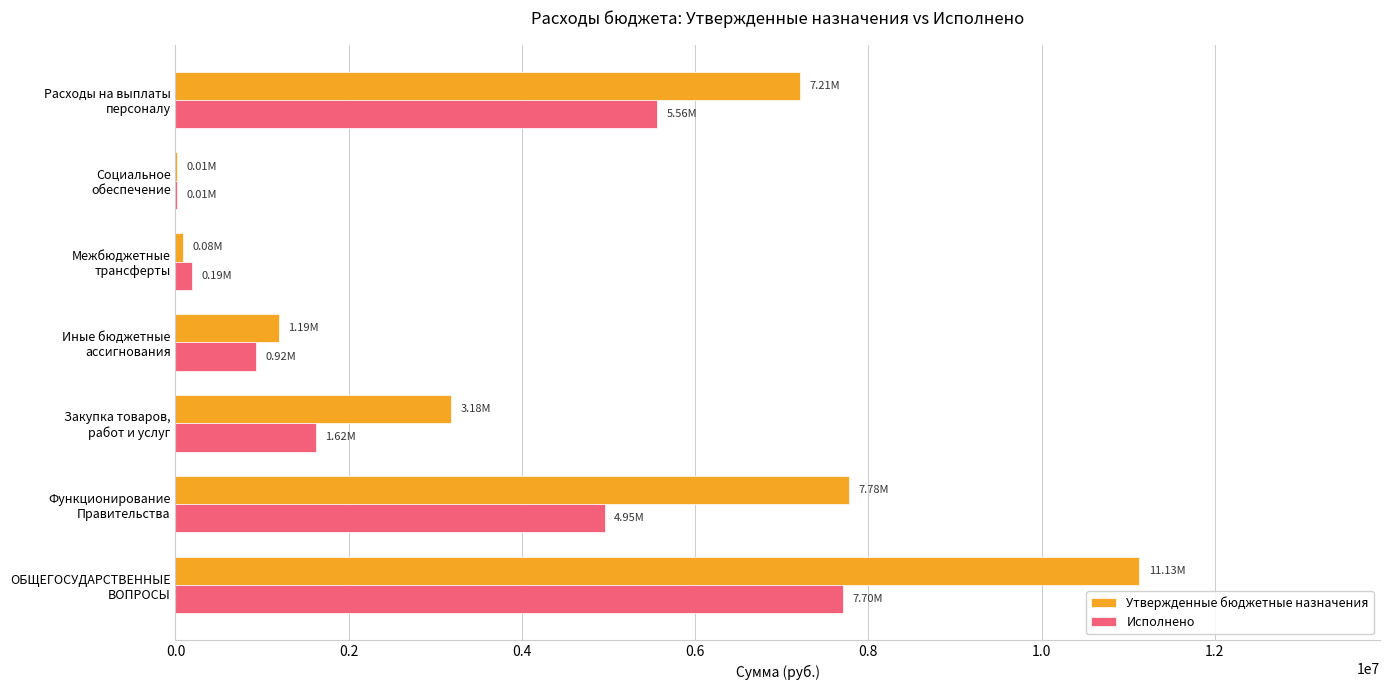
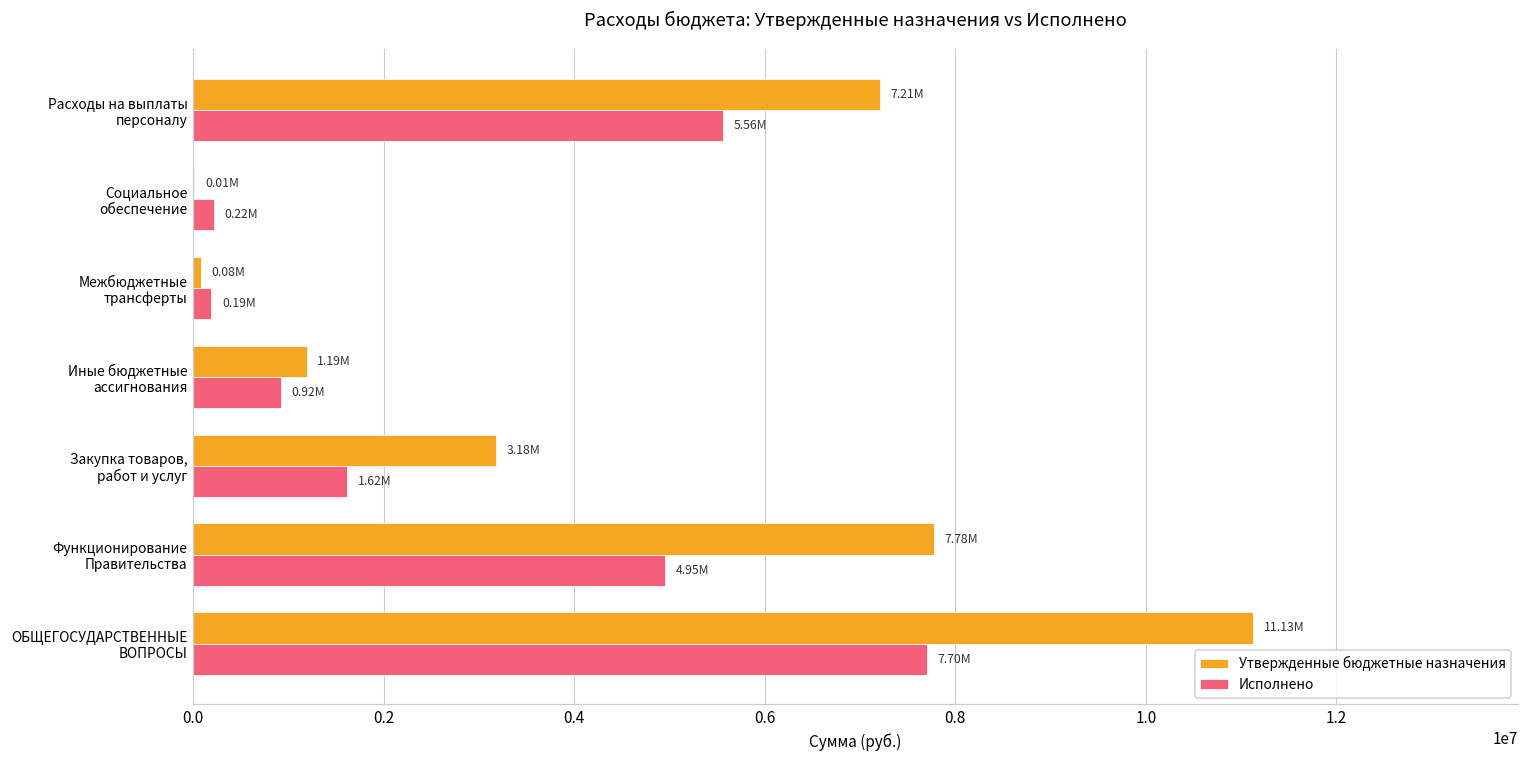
  {
    "Утвержденные бюджетные назначения": {
      "Расходы на выплаты персоналу": "7.21M",
      "Социальное обеспечение": "0.01M",
      "Межбюджетные трансферты": "0.08M",
      "Иные бюджетные ассигнования": "1.19M",
      "Закупка товаров, работ и услуг": "3.18M",
      "Функционирование Правительства": "7.78M",
      "ОБЩЕГОСУДАРСТВЕННЫЕ ВОПРОСЫ": "11.13M"
    },
    "Исполнено": {
      "Расходы на выплаты персоналу": "5.56M",
-     "Социальное обеспечение": "0.01M",
+     "Социальное обеспечение": "0.22M",
      "Межбюджетные трансферты": "0.19M",
      "Иные бюджетные ассигнования": "0.92M",
      "Закупка товаров, работ и услуг": "1.62M",
      "Функционирование Правительства": "4.95M",
      "ОБЩЕГОСУДАРСТВЕННЫЕ ВОПРОСЫ": "7.70M"
    }
  }
